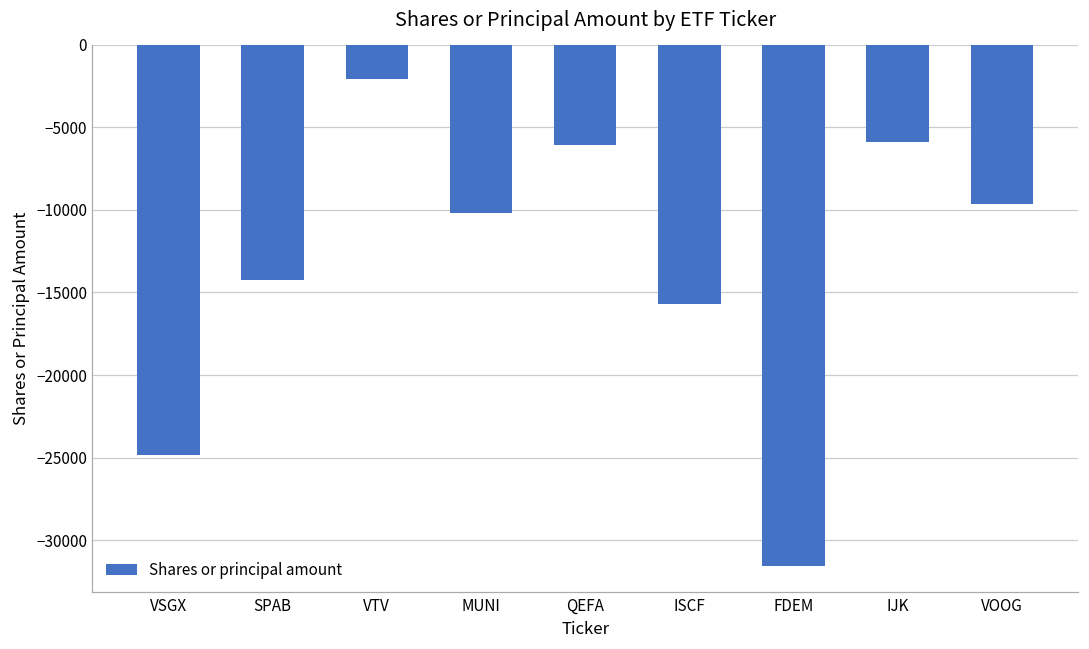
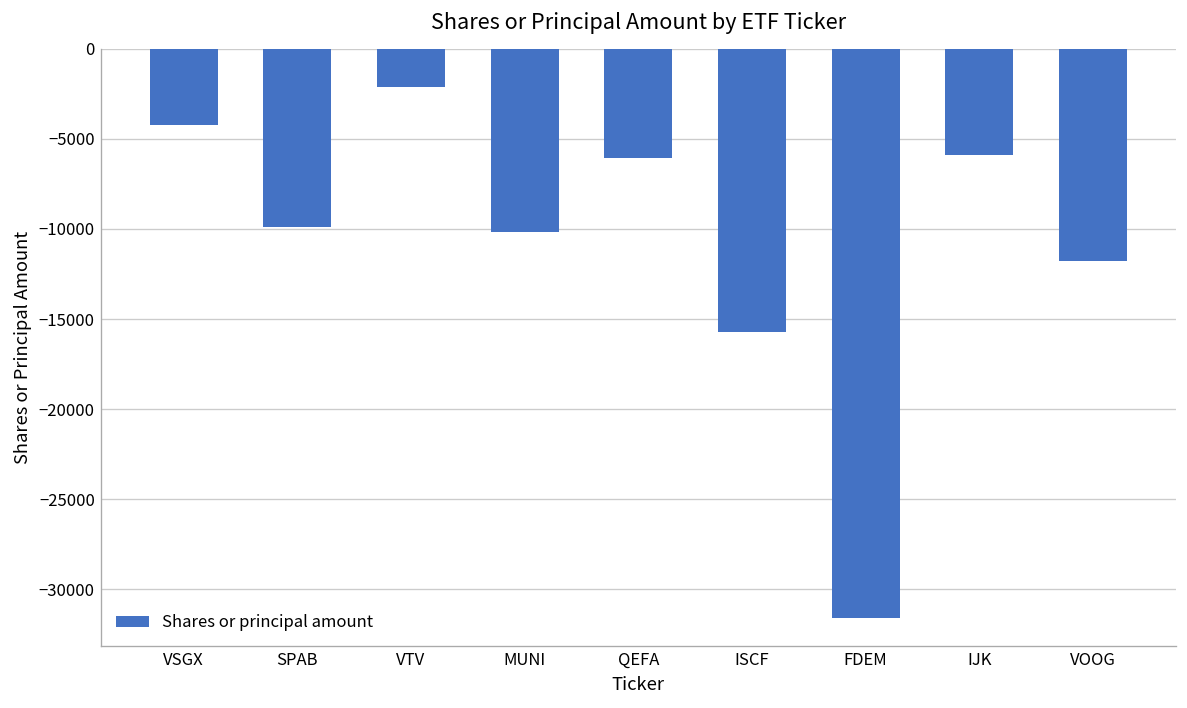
  {
-   "VSGX": -24900,
-   "SPAB": -14200,
+   "VSGX": -4300,
+   "SPAB": -9900,
    "VTV": -2100,
    "MUNI": -10200,
    "QEFA": -6100,
    "ISCF": -15700,
    "FDEM": -31600,
    "IJK": -5900,
-   "VOOG": -9700
+   "VOOG": -11800
  }
